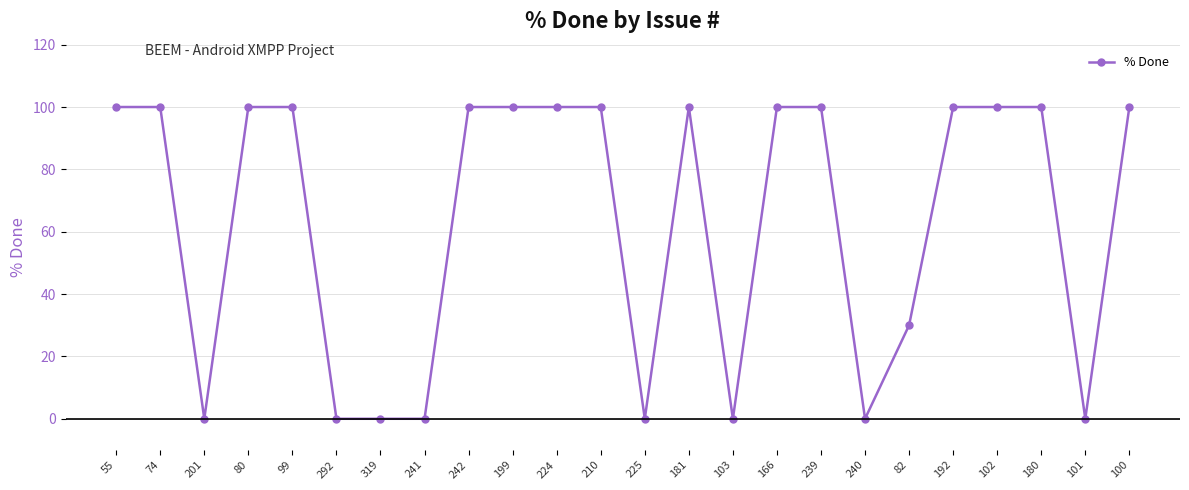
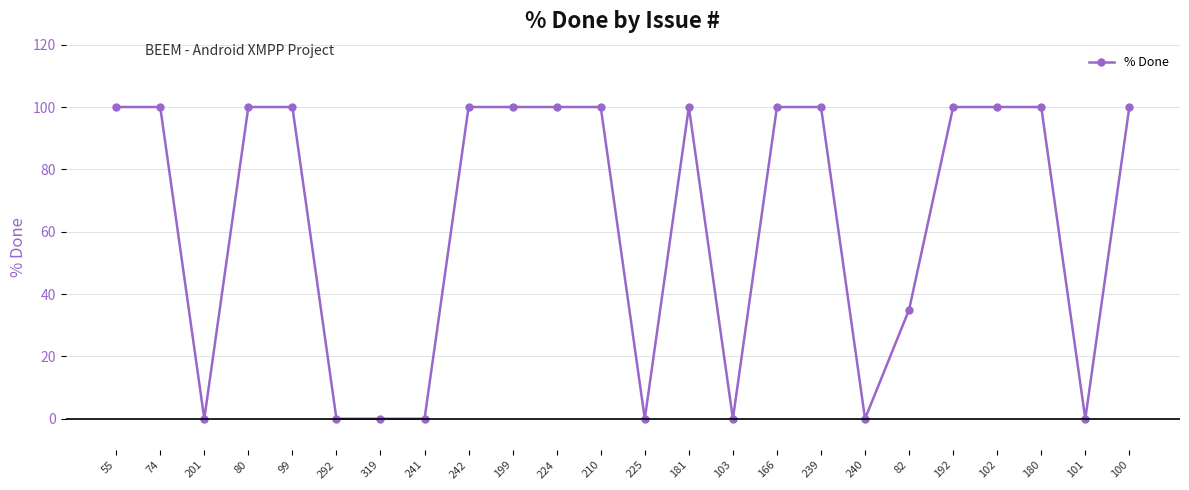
  {
    "55": 100,
    "74": 100,
    "201": 0,
    "80": 100,
    "99": 100,
    "292": 0,
    "319": 0,
    "241": 0,
    "242": 100,
    "199": 100,
    "224": 100,
    "210": 100,
    "225": 0,
    "181": 100,
    "103": 0,
    "166": 100,
    "239": 100,
    "240": 0,
-   "82": 30,
+   "82": 35,
    "192": 100,
    "102": 100,
    "180": 100,
    "101": 0,
    "100": 100
  }
